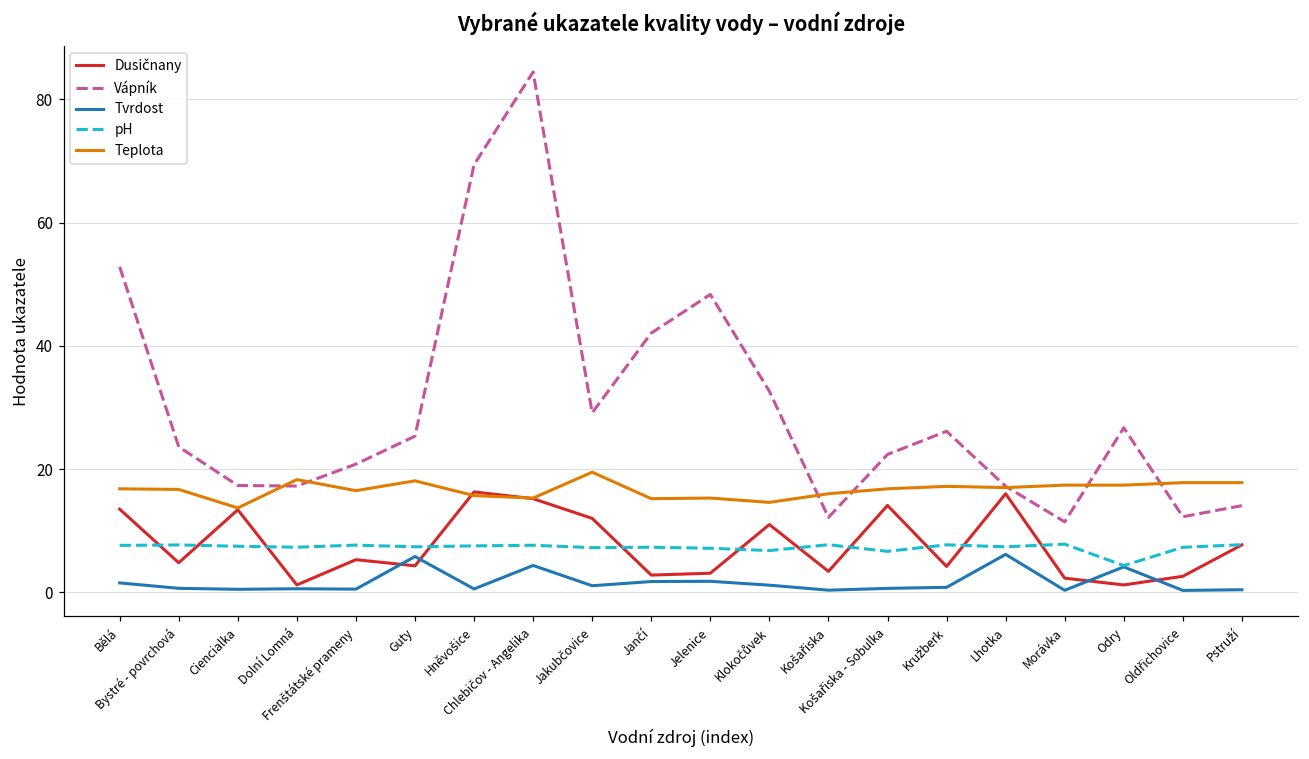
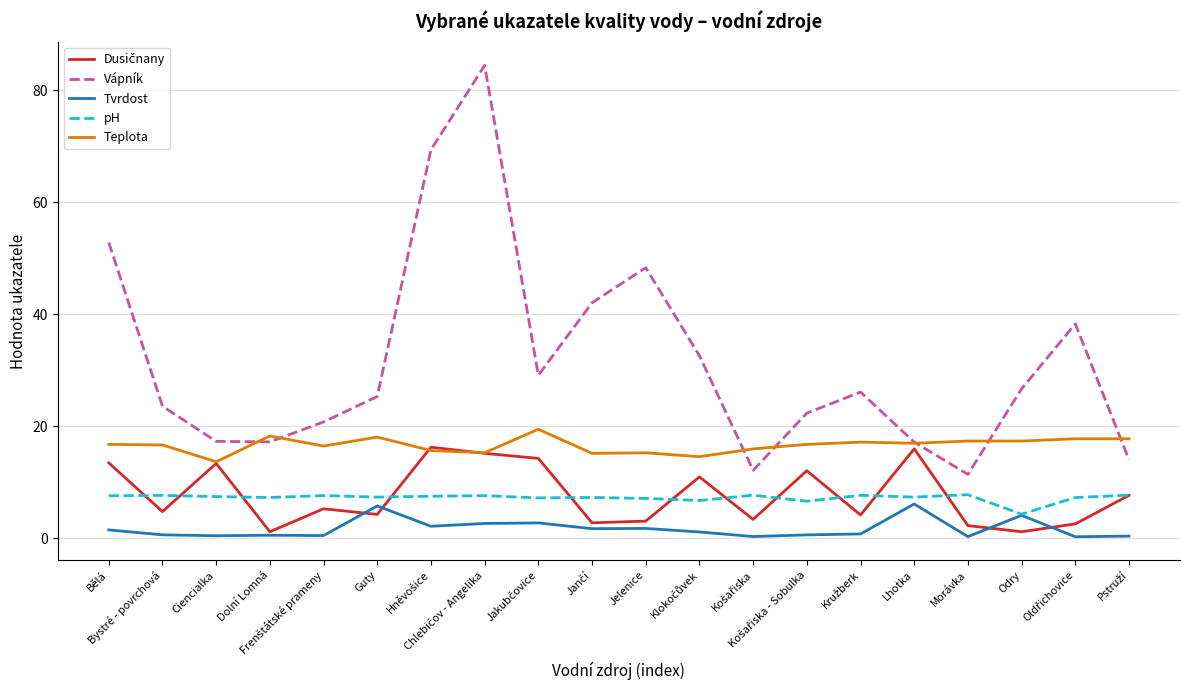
  {
    "Dusičnany": {
      "Bělá": 14,
      "Bystré - povrchová": 5,
      "Dolní Lomná": 1,
      "Frenštátské prameny": 5,
      "Guty": 4,
      "Hněvošice": 16,
-     "Jakubčovice": 12,
+     "Jakubčovice": 14,
      "Jančí": 3,
      "Jelenice": 3,
      "Klokočůvek": 11,
      "Košařiska": 3,
-     "Košařiska - Sobulka": 14,
+     "Košařiska - Sobulka": 12,
      "Kružberk": 4,
      "Lhotka": 16,
      "Morávka": 2,
      "Odry": 1,
      "Oldřichovice": 3
    },
    "Vápník": {
      "Bělá": 53,
      "Bystré - povrchová": 24,
      "Ciencialka": 17,
      "Dolní Lomná": 17,
      "Frenštátské prameny": 21,
      "Guty": 25,
      "Hněvošice": 69,
      "Chlebičov - Angelika": 84,
      "Jakubčovice": 29,
      "Jančí": 42,
      "Jelenice": 48,
      "Klokočůvek": 33,
      "Košařiska": 12,
      "Košařiska - Sobulka": 22,
      "Kružberk": 26,
      "Morávka": 11,
      "Odry": 27,
-     "Oldřichovice": 12,
+     "Oldřichovice": 38,
      "Pstruží": 14
    },
    "Tvrdost": {
      "Bělá": 2,
      "Bystré - povrchová": 1,
      "Ciencialka": 0,
      "Dolní Lomná": 1,
      "Frenštátské prameny": 1,
      "Guty": 6,
-     "Hněvošice": 1,
-     "Chlebičov - Angelika": 4,
-     "Jakubčovice": 1,
+     "Hněvošice": 2,
+     "Chlebičov - Angelika": 3,
+     "Jakubčovice": 3,
      "Jančí": 2,
      "Jelenice": 2,
      "Klokočůvek": 1,
      "Košařiska": 0,
      "Košařiska - Sobulka": 1,
      "Kružberk": 1,
      "Lhotka": 6,
      "Morávka": 0,
      "Oldřichovice": 0,
      "Pstruží": 0
    },
    "pH": {
      "Bělá": 8,
      "Bystré - povrchová": 8,
      "Ciencialka": 7,
      "Dolní Lomná": 7,
      "Frenštátské prameny": 8,
      "Guty": 7,
      "Hněvošice": 8,
      "Chlebičov - Angelika": 8,
      "Jakubčovice": 7,
      "Jančí": 7,
      "Jelenice": 7,
      "Klokočůvek": 7,
      "Košařiska": 8,
      "Košařiska - Sobulka": 7,
      "Kružberk": 8,
      "Lhotka": 7,
      "Morávka": 8,
      "Oldřichovice": 7
    },
    "Teplota": {
      "Bělá": 17,
      "Bystré - povrchová": 17,
      "Dolní Lomná": 18,
      "Frenštátské prameny": 17,
      "Guty": 18,
      "Hněvošice": 16,
      "Jakubčovice": 20,
      "Jančí": 15,
      "Jelenice": 15,
      "Klokočůvek": 15,
      "Košařiska": 16,
      "Košařiska - Sobulka": 17,
      "Kružberk": 17,
      "Morávka": 17,
      "Odry": 17,
      "Oldřichovice": 18,
      "Pstruží": 18
    }
  }
